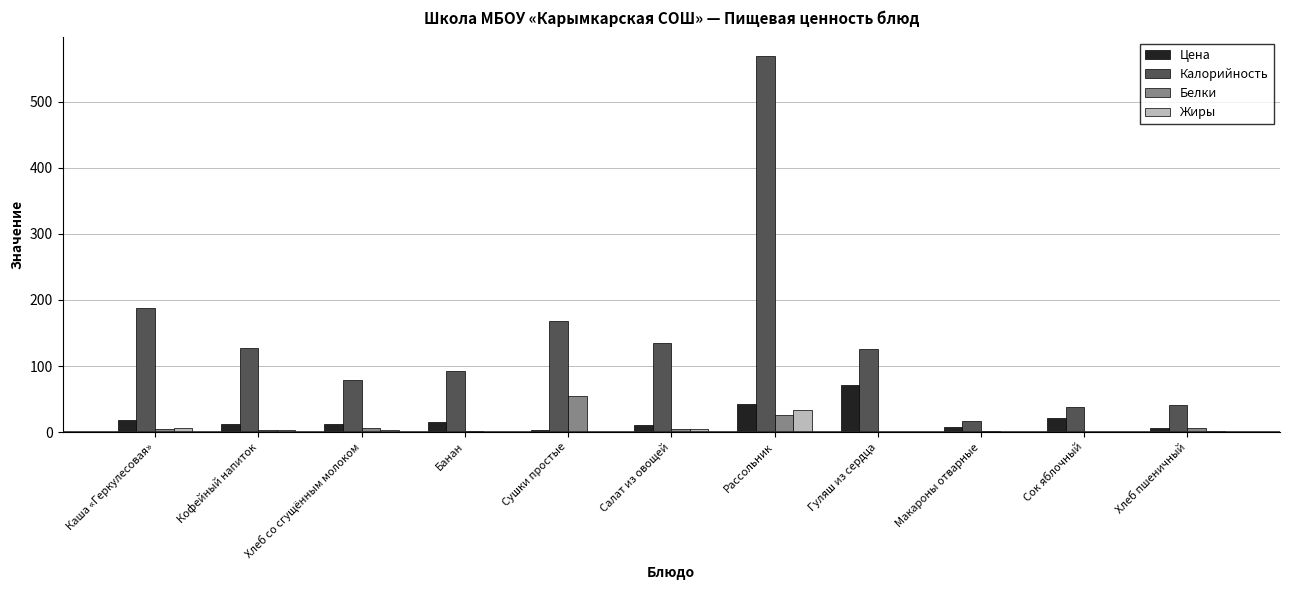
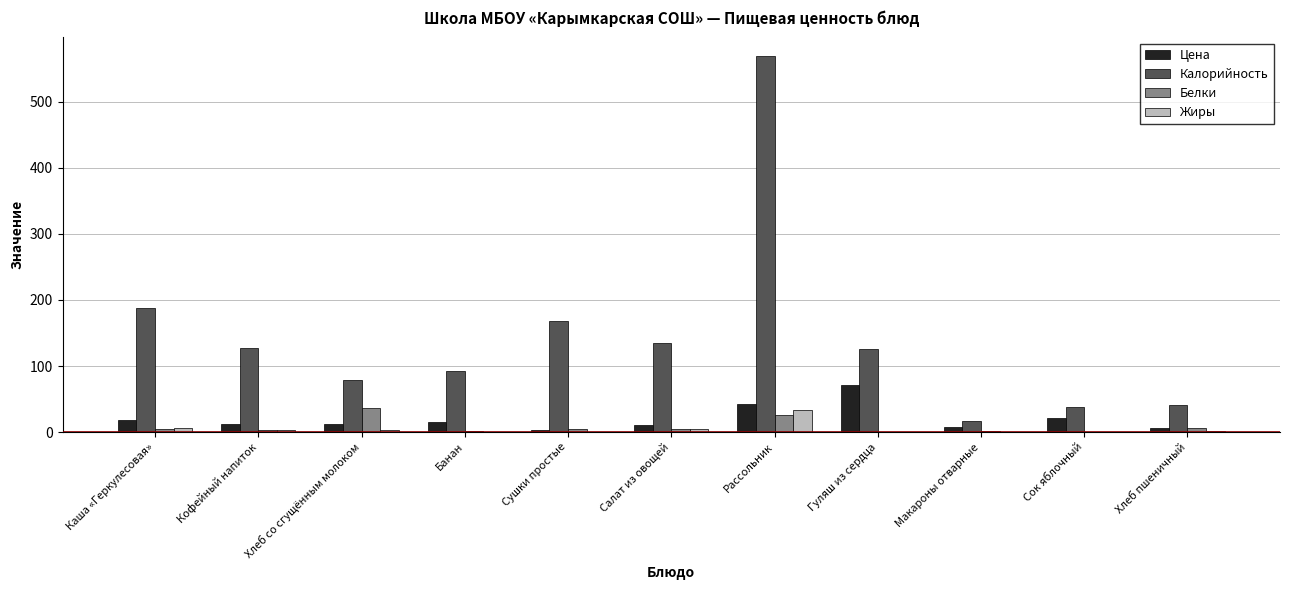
  {
    "Цена": {
      "Каша «Геркулесовая»": 20,
      "Кофейный напиток": 10,
      "Хлеб со сгущённым молоком": 10,
      "Банан": 20,
      "Сушки простые": 0,
      "Салат из овощей": 10,
      "Рассольник": 40,
      "Гуляш из сердца": 70,
      "Макароны отварные": 10,
      "Сок яблочный": 20,
      "Хлеб пшеничный": 10
    },
    "Калорийность": {
      "Каша «Геркулесовая»": 190,
      "Кофейный напиток": 130,
      "Хлеб со сгущённым молоком": 80,
      "Банан": 90,
      "Сушки простые": 170,
      "Салат из овощей": 140,
      "Рассольник": 570,
      "Гуляш из сердца": 130,
      "Макароны отварные": 20,
      "Сок яблочный": 40,
      "Хлеб пшеничный": 40
    },
    "Белки": {
      "Каша «Геркулесовая»": 10,
      "Кофейный напиток": 0,
-     "Хлеб со сгущённым молоком": 10,
-     "Сушки простые": 50,
+     "Хлеб со сгущённым молоком": 40,
+     "Сушки простые": 10,
      "Салат из овощей": 0,
      "Рассольник": 30,
      "Хлеб пшеничный": 10
    },
    "Жиры": {
      "Каша «Геркулесовая»": 10,
      "Банан": 0,
      "Салат из овощей": 0,
      "Рассольник": 30,
      "Макароны отварные": 0,
      "Сок яблочный": 0
    }
  }
